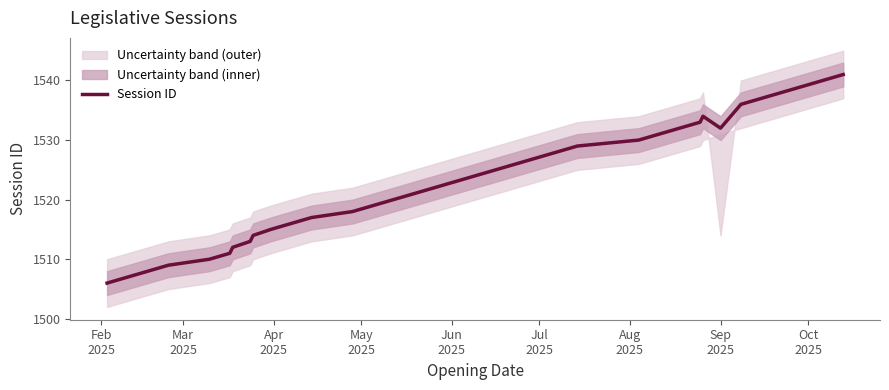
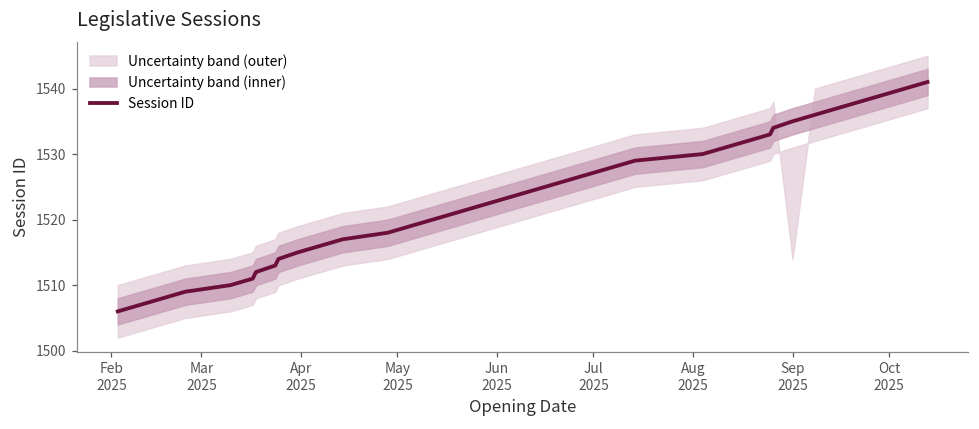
  {
    "Session ID": {
-     "Sep 2025": 1532
+     "Sep 2025": 1535
    }
  }
